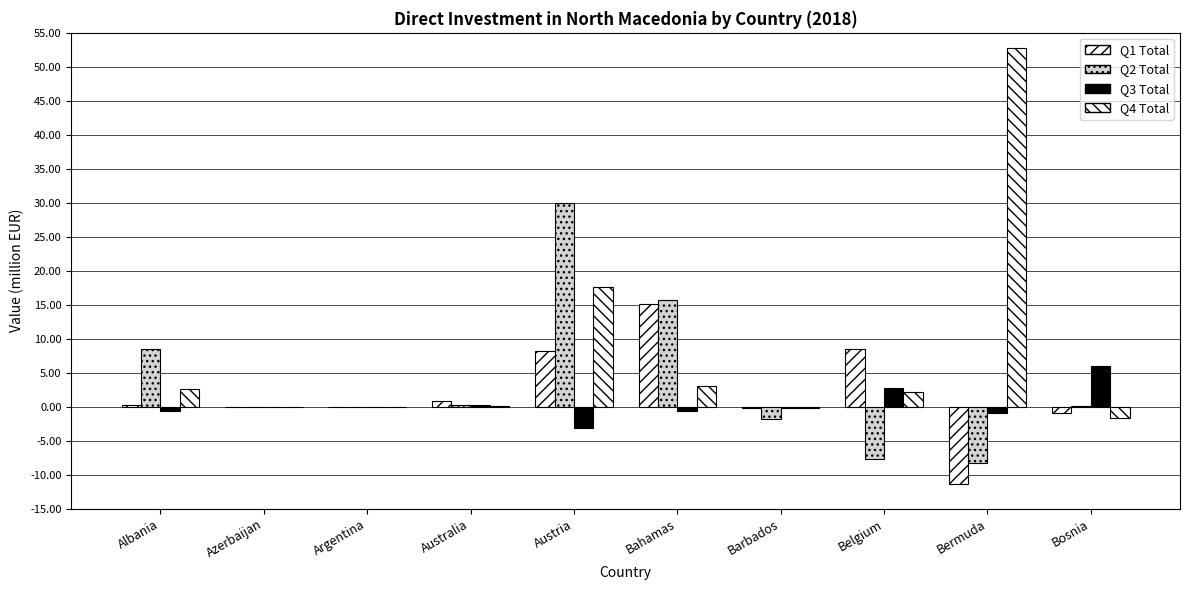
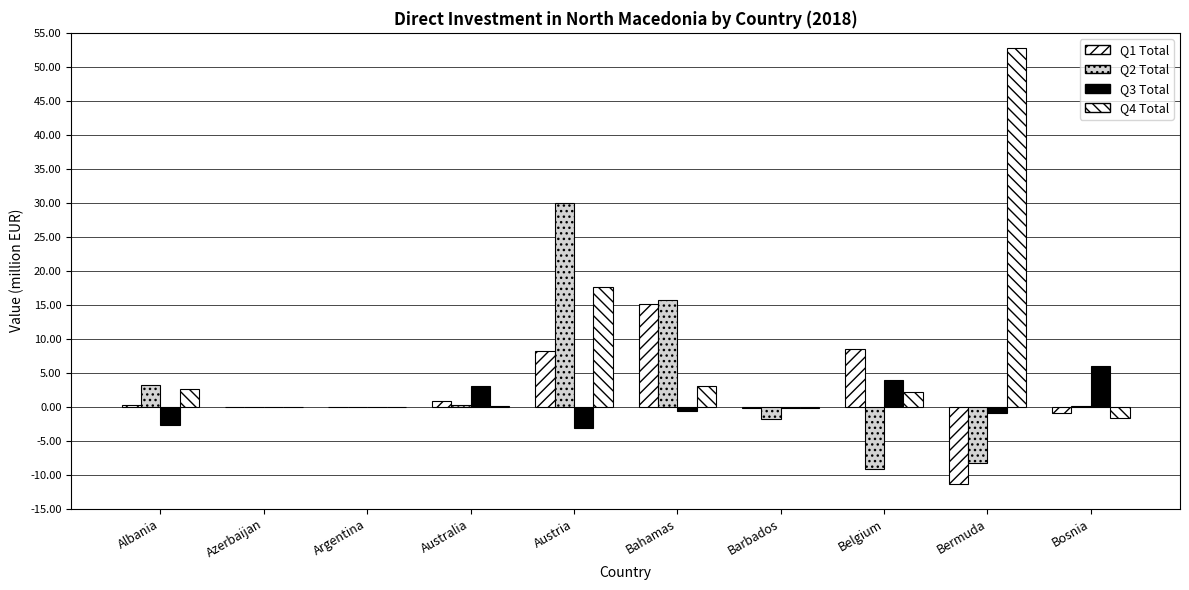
  {
    "Q2 Total": {
-     "Albania": 8,
+     "Albania": 3,
      "Austria": 30,
      "Bahamas": 16,
      "Barbados": -2,
-     "Belgium": -8,
+     "Belgium": -9,
      "Bermuda": -8
    },
    "Q3 Total": {
-     "Albania": -1,
-     "Australia": 0,
+     "Albania": -3,
+     "Australia": 3,
      "Austria": -3,
      "Bahamas": -1,
-     "Belgium": 3,
+     "Belgium": 4,
      "Bermuda": -1,
      "Bosnia": 6
    }
  }
